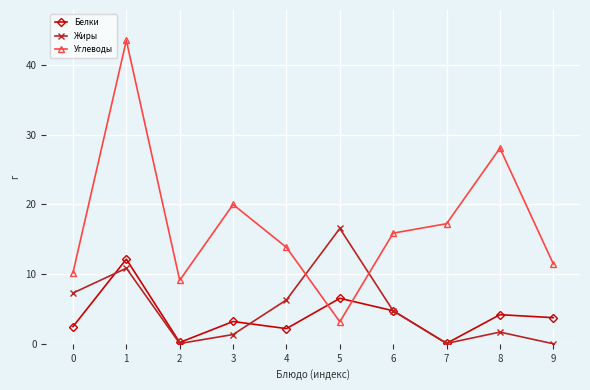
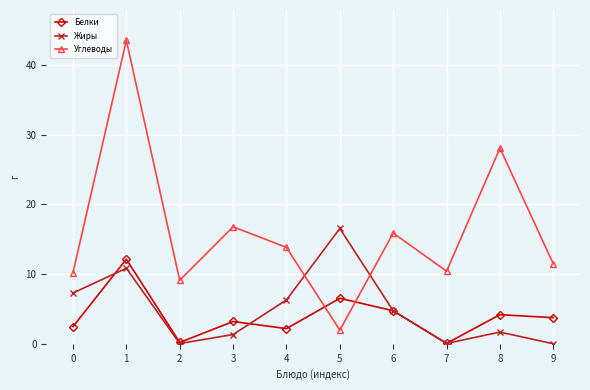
  {
    "Углеводы": {
      "0": 10,
      "1": 44,
      "2": 9,
-     "3": 20,
+     "3": 17,
      "4": 14,
-     "5": 3,
+     "5": 2,
      "6": 16,
-     "7": 17,
+     "7": 10,
      "8": 28,
      "9": 11
    }
  }
